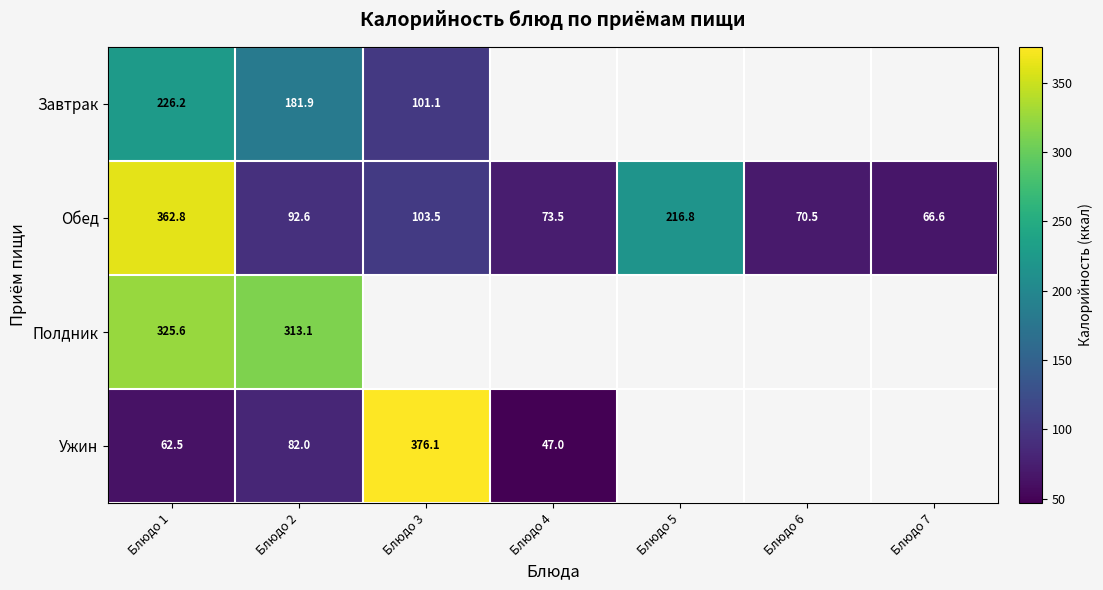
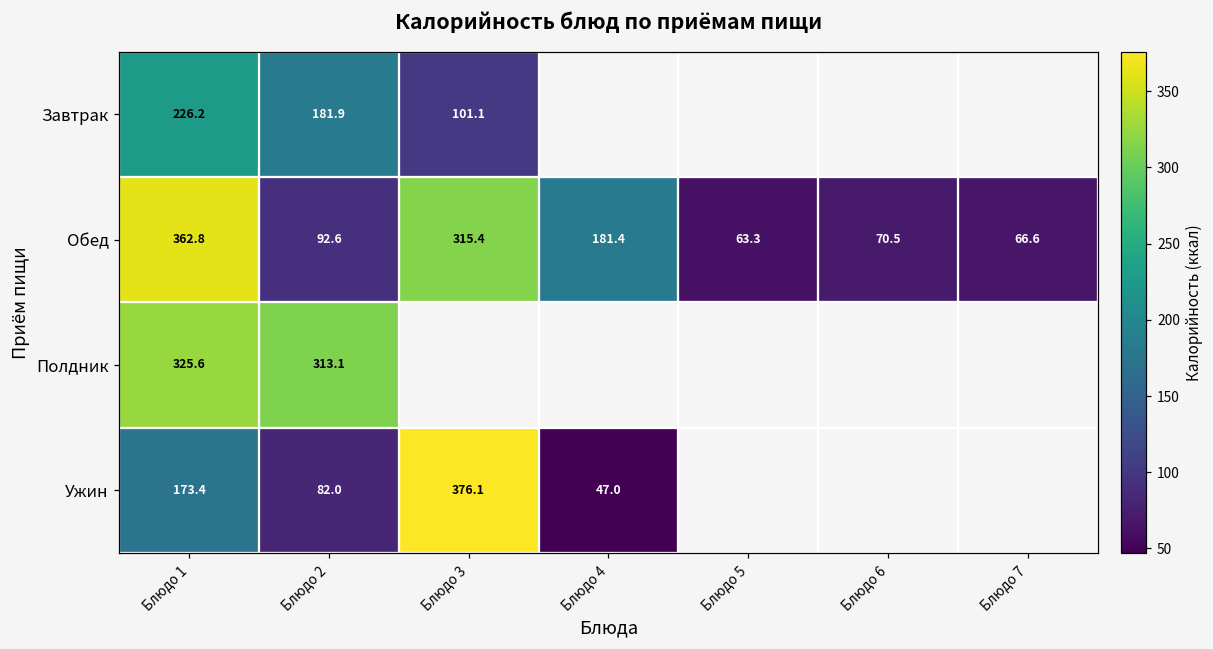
  {
    "Завтрак": {
      "Блюдо 1": 226.2,
      "Блюдо 2": 181.9,
      "Блюдо 3": 101.1
    },
    "Обед": {
      "Блюдо 1": 362.8,
      "Блюдо 2": 92.6,
-     "Блюдо 3": 103.5,
-     "Блюдо 4": 73.5,
-     "Блюдо 5": 216.8,
+     "Блюдо 3": 315.4,
+     "Блюдо 4": 181.4,
+     "Блюдо 5": 63.3,
      "Блюдо 6": 70.5,
      "Блюдо 7": 66.6
    },
    "Полдник": {
      "Блюдо 1": 325.6,
      "Блюдо 2": 313.1
    },
    "Ужин": {
-     "Блюдо 1": 62.5,
+     "Блюдо 1": 173.4,
      "Блюдо 2": 82.0,
      "Блюдо 3": 376.1,
      "Блюдо 4": 47.0
    }
  }
